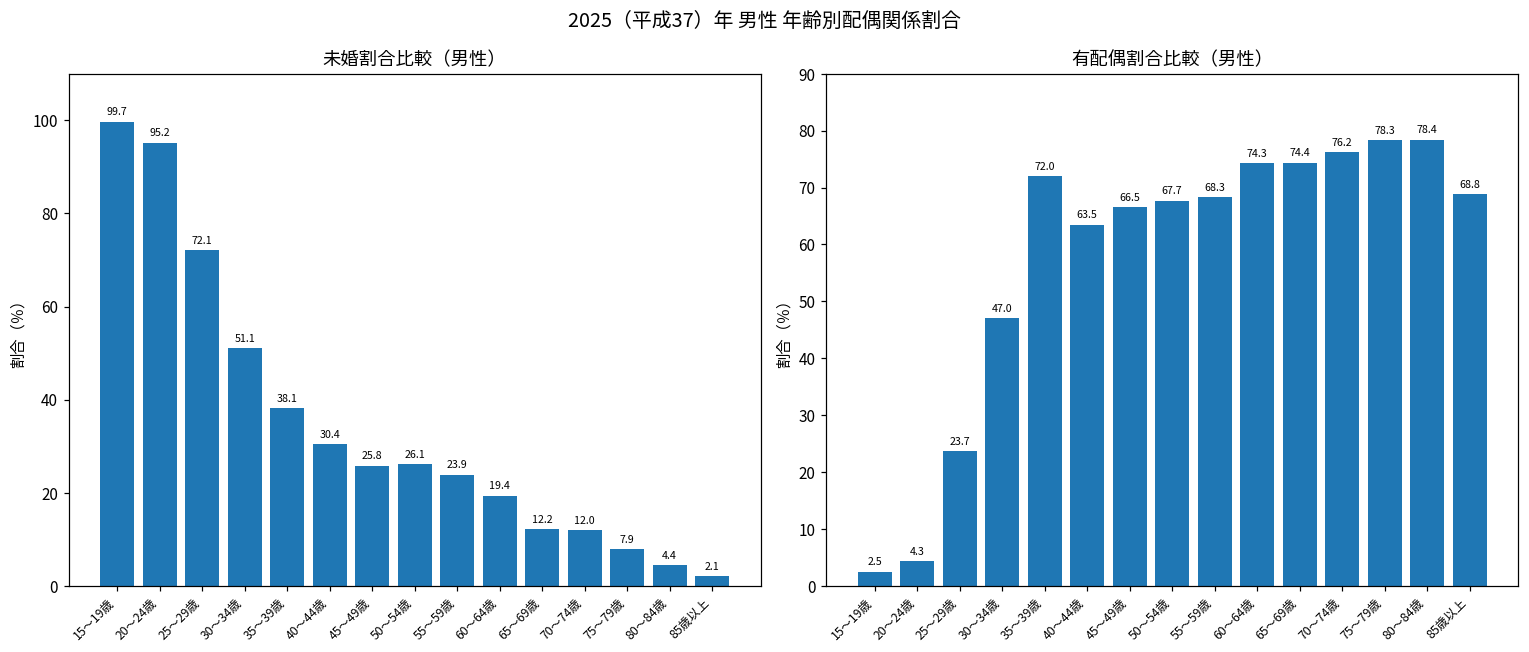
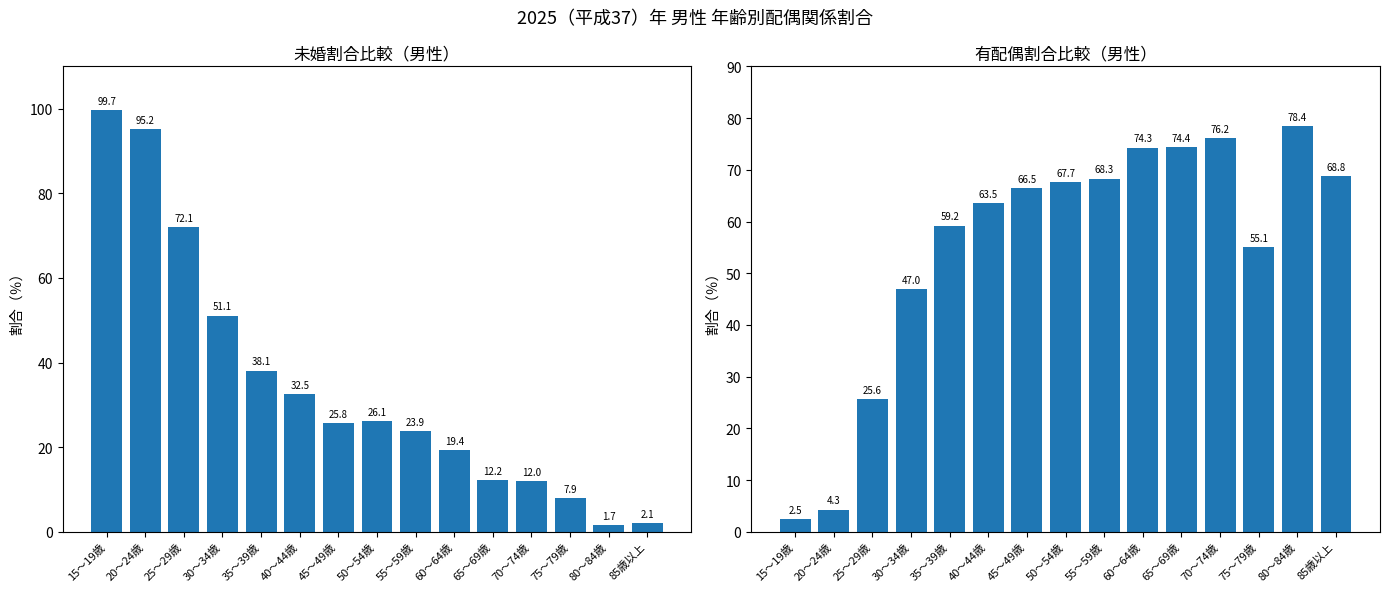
  {
    "未婚割合比較（男性）": {
      "15～19歳": 99.7,
      "20～24歳": 95.2,
      "25～29歳": 72.1,
      "30～34歳": 51.1,
      "35～39歳": 38.1,
-     "40～44歳": 30.4,
+     "40～44歳": 32.5,
      "45～49歳": 25.8,
      "50～54歳": 26.1,
      "55～59歳": 23.9,
      "60～64歳": 19.4,
      "65～69歳": 12.2,
      "70～74歳": 12.0,
      "75～79歳": 7.9,
-     "80～84歳": 4.4,
+     "80～84歳": 1.7,
      "85歳以上": 2.1
    },
    "有配偶割合比較（男性）": {
      "15～19歳": 2.5,
      "20～24歳": 4.3,
-     "25～29歳": 23.7,
+     "25～29歳": 25.6,
      "30～34歳": 47.0,
-     "35～39歳": 72.0,
+     "35～39歳": 59.2,
      "40～44歳": 63.5,
      "45～49歳": 66.5,
      "50～54歳": 67.7,
      "55～59歳": 68.3,
      "60～64歳": 74.3,
      "65～69歳": 74.4,
      "70～74歳": 76.2,
-     "75～79歳": 78.3,
+     "75～79歳": 55.1,
      "80～84歳": 78.4,
      "85歳以上": 68.8
    }
  }
